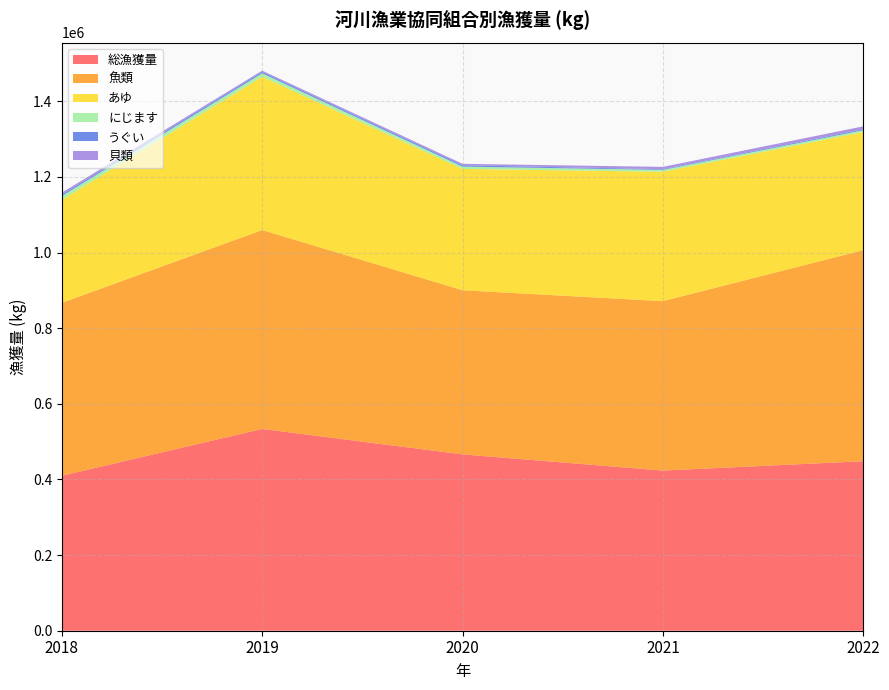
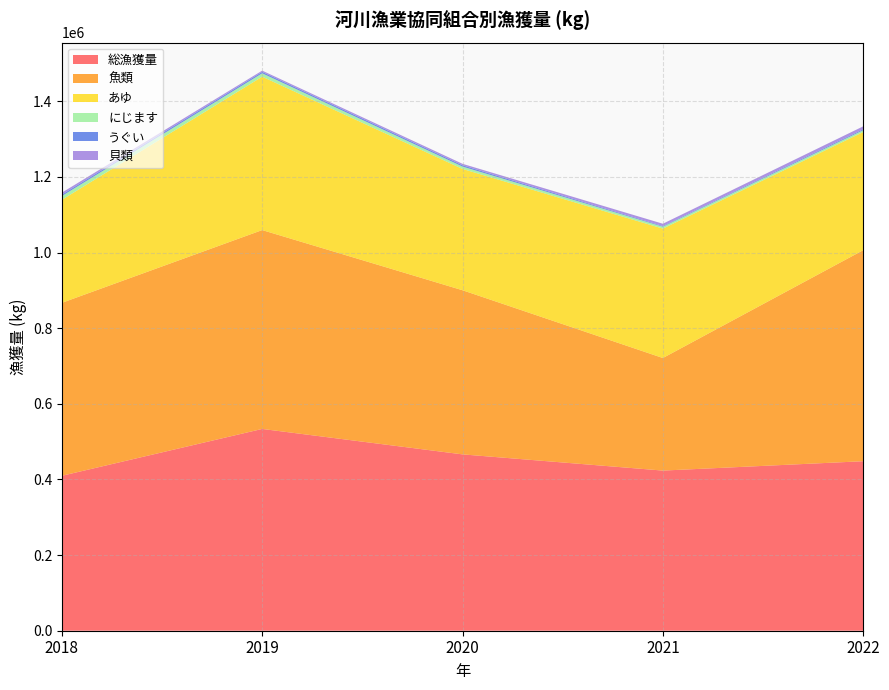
  {
    "総漁獲量": {
      "2018": 410000,
      "2019": 530000,
      "2020": 470000,
      "2021": 420000,
      "2022": 450000
    },
    "魚類": {
      "2018": 460000,
      "2019": 530000,
      "2020": 430000,
-     "2021": 450000,
+     "2021": 300000,
      "2022": 560000
    },
    "あゆ": {
      "2018": 270000,
      "2019": 410000
    },
    "貝類": {
      "2022": 10000
    }
  }
